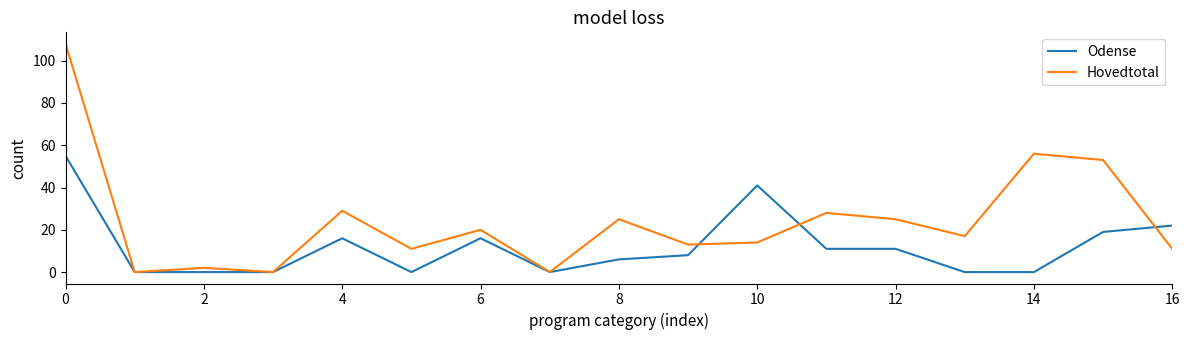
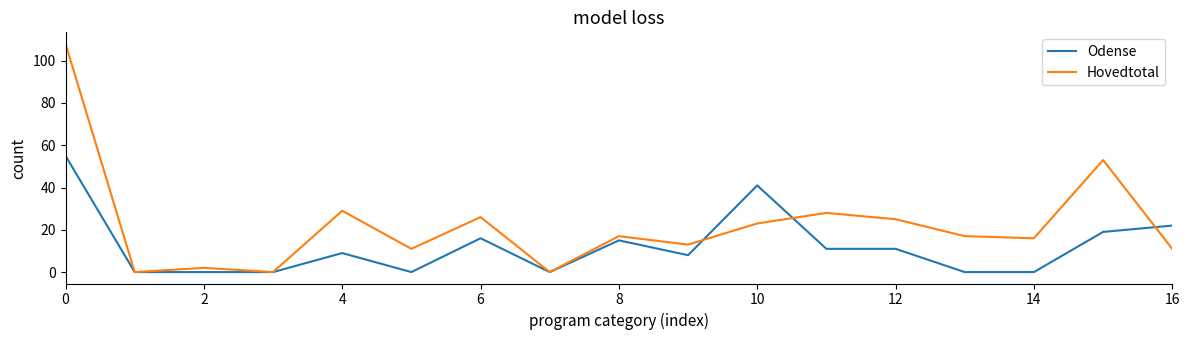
  {
    "Odense": {
      "0": 55,
      "2": 0,
-     "4": 16,
+     "4": 9,
      "6": 16,
-     "8": 6,
+     "8": 15,
      "10": 41,
      "12": 11,
      "14": 0,
      "16": 22
    },
    "Hovedtotal": {
      "0": 108,
      "2": 2,
      "4": 29,
-     "6": 20,
-     "8": 25,
-     "10": 14,
+     "6": 26,
+     "8": 17,
+     "10": 23,
      "12": 25,
-     "14": 56,
+     "14": 16,
      "16": 11
    }
  }
